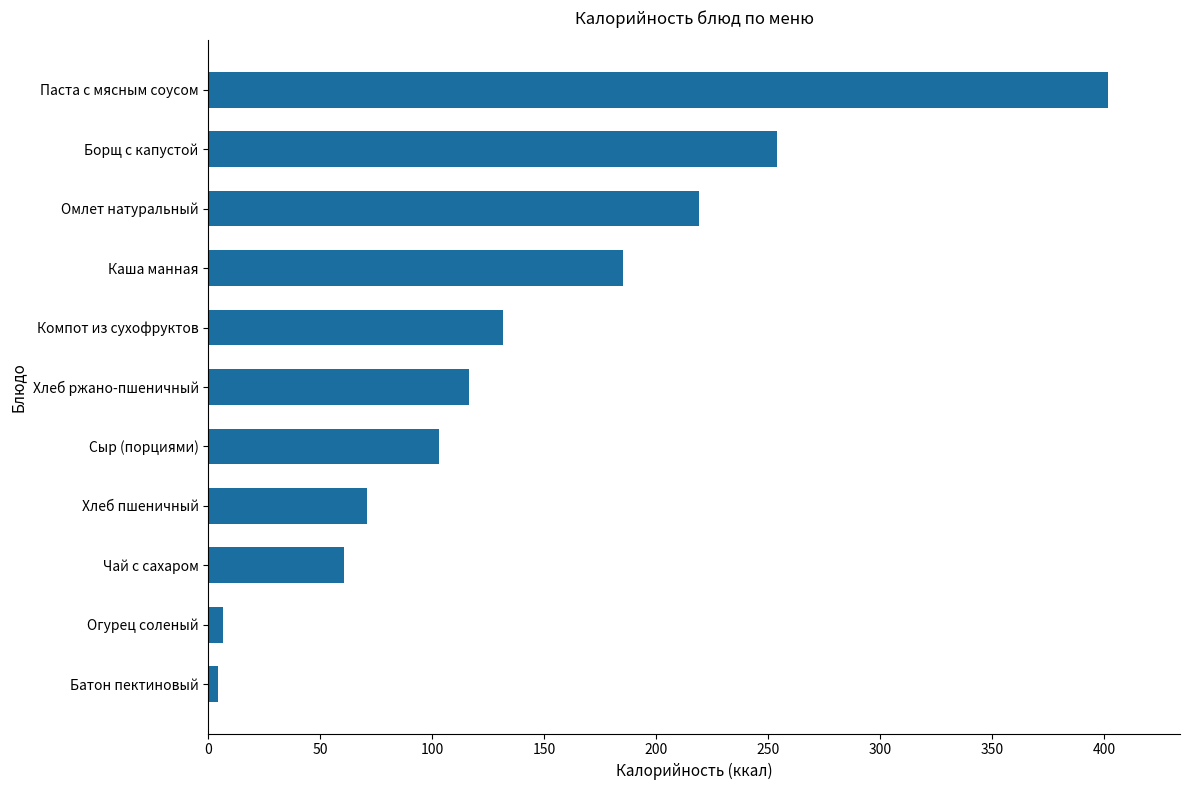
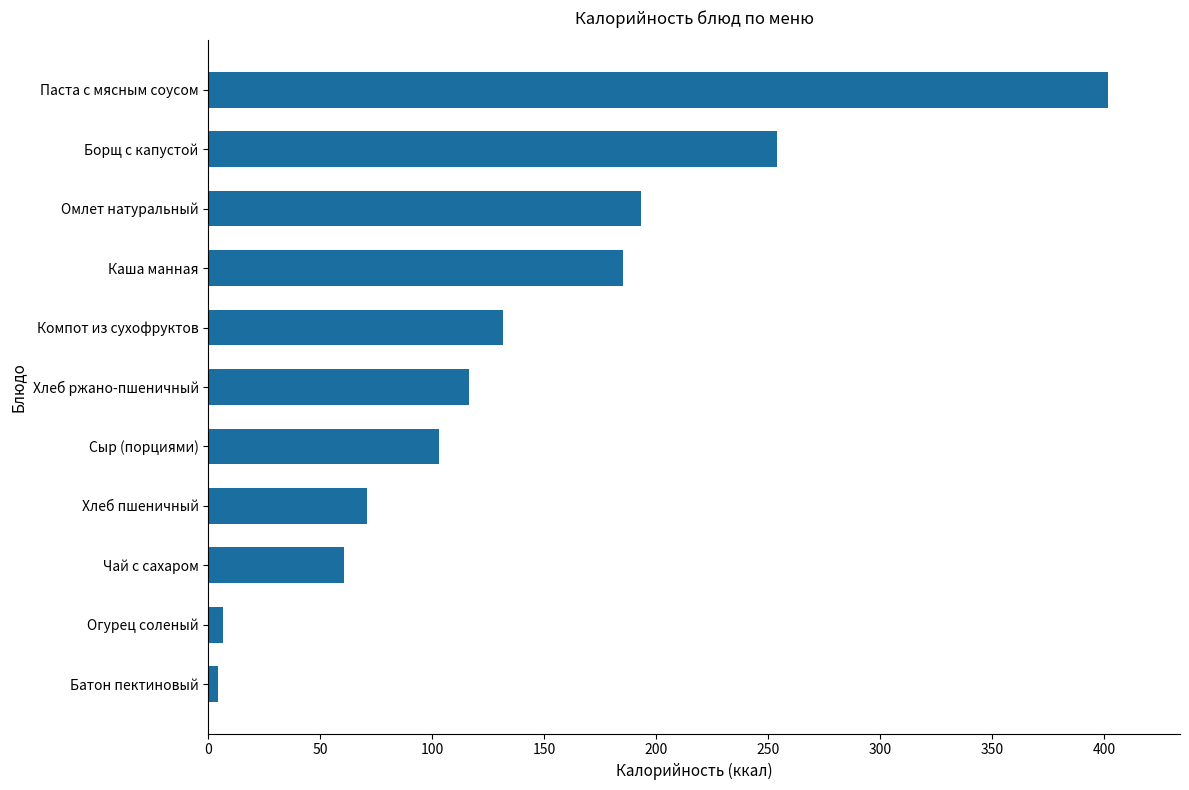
  {
    "Паста с мясным соусом": 402,
    "Борщ с капустой": 254,
-   "Омлет натуральный": 219,
+   "Омлет натуральный": 193,
    "Каша манная": 185,
    "Компот из сухофруктов": 132,
    "Хлеб ржано-пшеничный": 117,
    "Сыр (порциями)": 103,
    "Хлеб пшеничный": 71,
    "Чай с сахаром": 61,
    "Огурец соленый": 7,
    "Батон пектиновый": 4
  }
